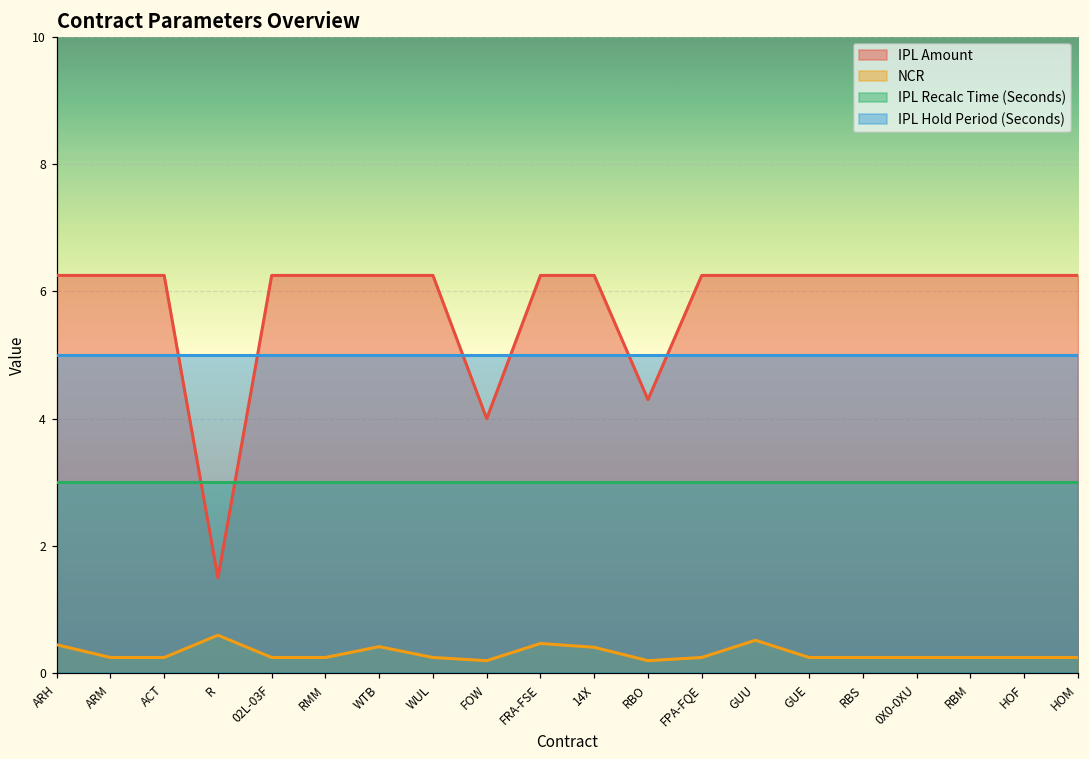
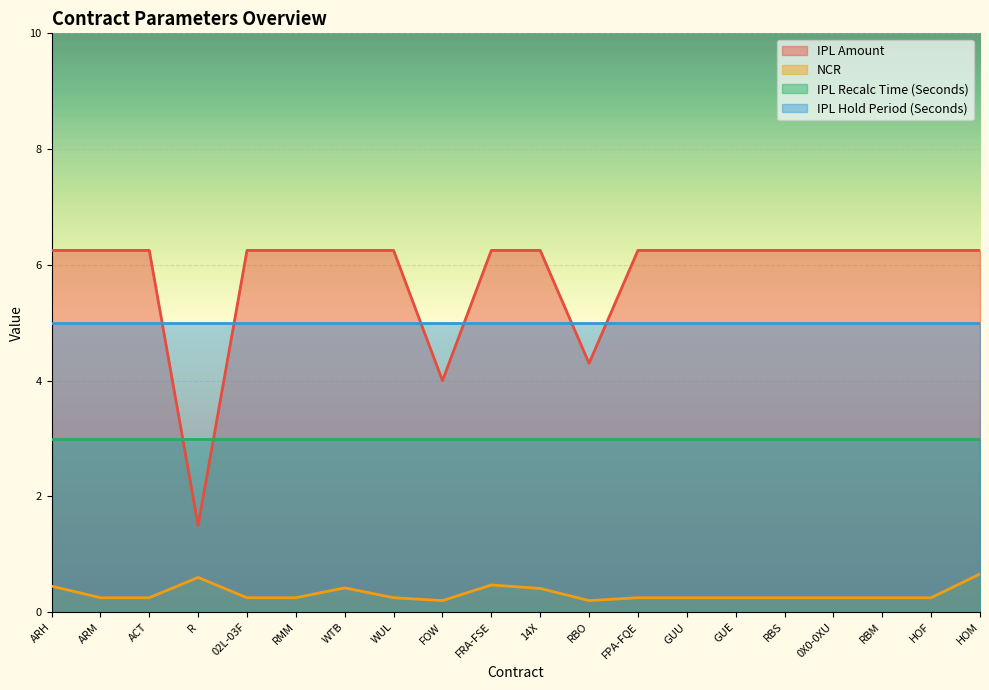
  {
    "IPL Amount": {
      "ARH": 6.3,
      "ARM": 6.3,
      "ACT": 6.3,
      "R": 1.5,
      "02L-03F": 6.3,
      "RMM": 6.3,
      "WTB": 6.3,
      "WUL": 6.3,
      "FOW": 4.0,
      "FRA-FSE": 6.3,
      "14X": 6.3,
      "RBO": 4.3,
      "FPA-FQE": 6.3,
      "GUU": 6.3,
      "GUE": 6.3,
      "RBS": 6.3,
      "0X0-0XU": 6.3,
      "RBM": 6.3,
      "HOF": 6.3,
      "HOM": 6.3
    },
    "NCR": {
      "ARH": 0.5,
      "ARM": 0.3,
      "ACT": 0.3,
      "R": 0.6,
      "02L-03F": 0.3,
      "RMM": 0.3,
      "WTB": 0.4,
      "WUL": 0.3,
      "FOW": 0.2,
      "FRA-FSE": 0.5,
      "14X": 0.4,
      "RBO": 0.2,
      "FPA-FQE": 0.3,
-     "GUU": 0.5,
+     "GUU": 0.3,
      "GUE": 0.3,
      "RBS": 0.3,
      "0X0-0XU": 0.3,
      "RBM": 0.3,
      "HOF": 0.3,
-     "HOM": 0.3
+     "HOM": 0.7
    },
    "IPL Recalc Time (Seconds)": {
      "ARH": 3.0,
      "ARM": 3.0,
      "ACT": 3.0,
      "R": 3.0,
      "02L-03F": 3.0,
      "RMM": 3.0,
      "WTB": 3.0,
      "WUL": 3.0,
      "FOW": 3.0,
      "FRA-FSE": 3.0,
      "14X": 3.0,
      "RBO": 3.0,
      "FPA-FQE": 3.0,
      "GUU": 3.0,
      "GUE": 3.0,
      "RBS": 3.0,
      "0X0-0XU": 3.0,
      "RBM": 3.0,
      "HOF": 3.0,
      "HOM": 3.0
    },
    "IPL Hold Period (Seconds)": {
      "ARH": 5.0,
      "ARM": 5.0,
      "ACT": 5.0,
      "R": 5.0,
      "02L-03F": 5.0,
      "RMM": 5.0,
      "WTB": 5.0,
      "WUL": 5.0,
      "FOW": 5.0,
      "FRA-FSE": 5.0,
      "14X": 5.0,
      "RBO": 5.0,
      "FPA-FQE": 5.0,
      "GUU": 5.0,
      "GUE": 5.0,
      "RBS": 5.0,
      "0X0-0XU": 5.0,
      "RBM": 5.0,
      "HOF": 5.0,
      "HOM": 5.0
    }
  }
